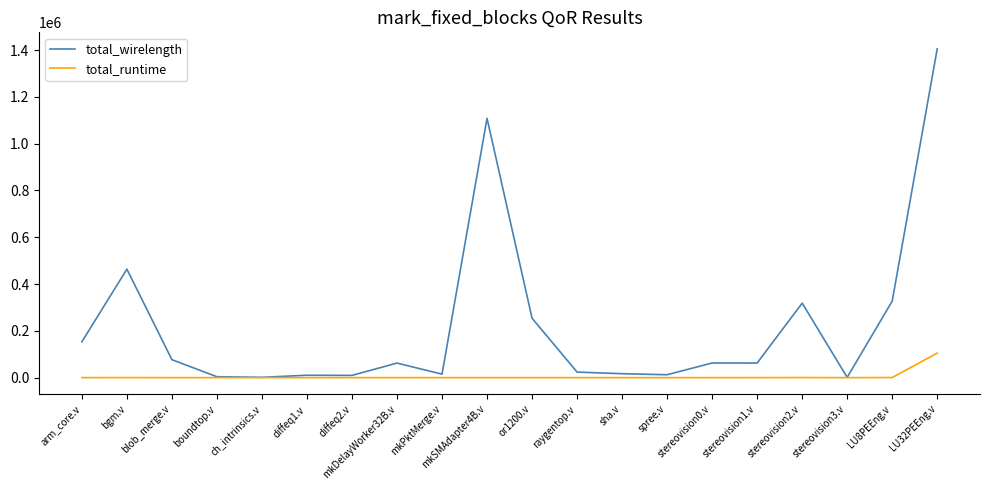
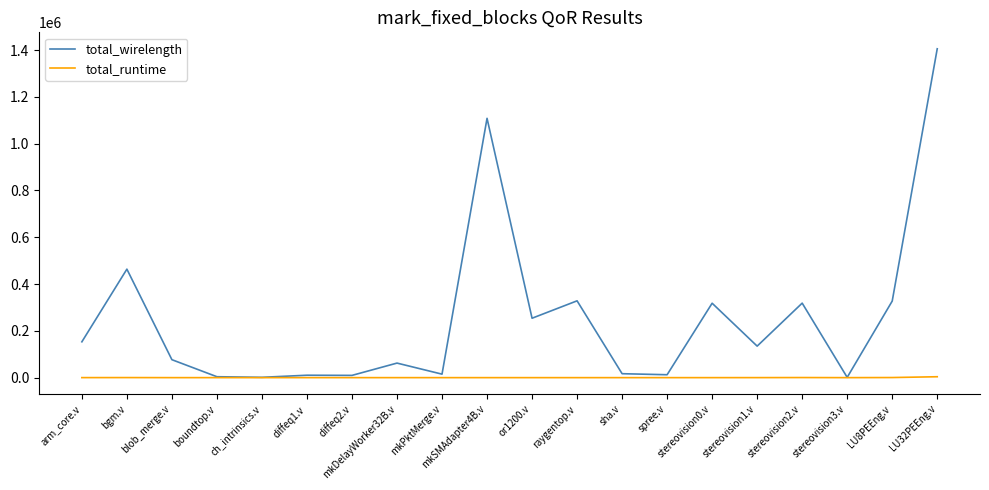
  {
    "total_wirelength": {
      "arm_core.v": 150000,
      "bgm.v": 460000,
      "blob_merge.v": 80000,
      "mkDelayWorker32B.v": 60000,
      "mkPktMerge.v": 10000,
      "mkSMAdapter4B.v": 1110000,
      "or1200.v": 250000,
-     "raygentop.v": 20000,
+     "raygentop.v": 330000,
      "sha.v": 20000,
      "spree.v": 10000,
-     "stereovision0.v": 60000,
-     "stereovision1.v": 60000,
+     "stereovision0.v": 320000,
+     "stereovision1.v": 130000,
      "stereovision2.v": 320000,
      "LU8PEEng.v": 330000,
      "LU32PEEng.v": 1410000
    },
    "total_runtime": {
      "arm_core.v": 0,
      "bgm.v": 0,
      "blob_merge.v": 0,
      "mkDelayWorker32B.v": 0,
      "mkPktMerge.v": 0,
      "mkSMAdapter4B.v": 0,
      "or1200.v": 0,
      "raygentop.v": 0,
      "sha.v": 0,
      "spree.v": 0,
      "stereovision0.v": 0,
      "stereovision1.v": 0,
      "stereovision2.v": 0,
      "LU8PEEng.v": 0,
-     "LU32PEEng.v": 100000
+     "LU32PEEng.v": 0
    }
  }
